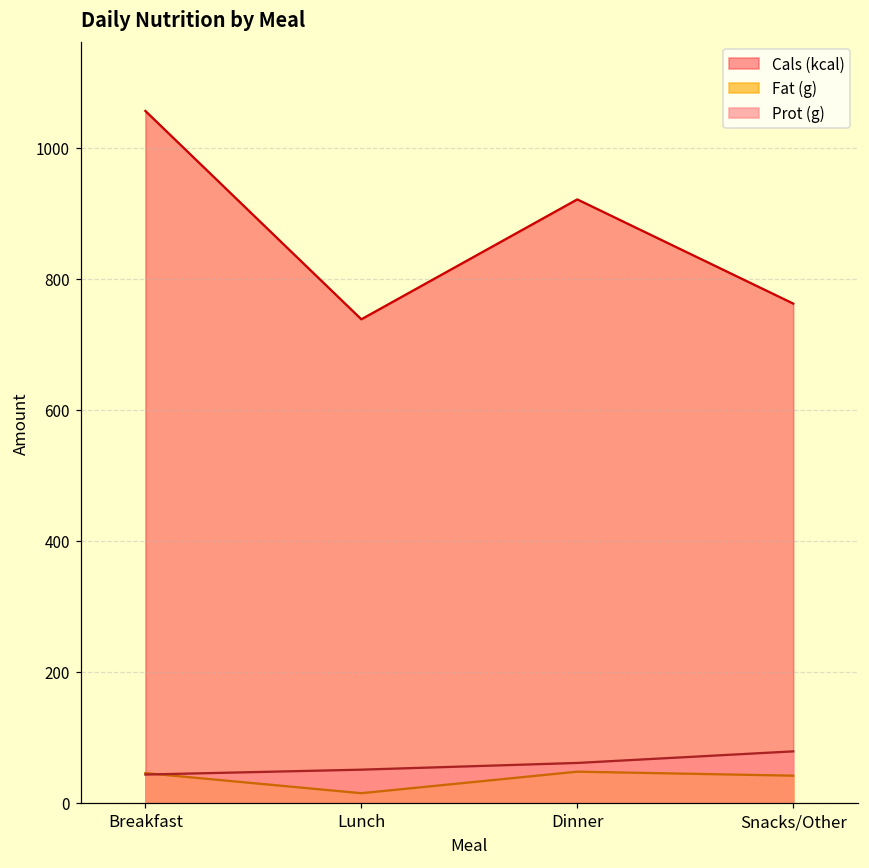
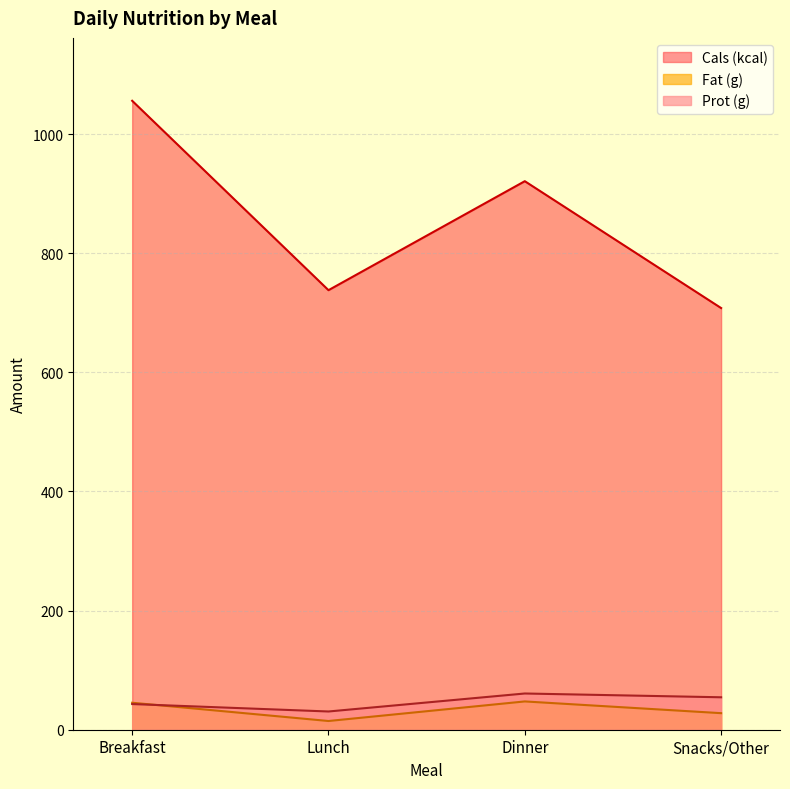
  {
    "Cals (kcal)": {
      "Breakfast": 1060,
      "Lunch": 740,
      "Dinner": 920,
-     "Snacks/Other": 760
+     "Snacks/Other": 710
    },
    "Fat (g)": {
      "Lunch": 10,
      "Dinner": 50,
-     "Snacks/Other": 40
+     "Snacks/Other": 30
    },
    "Prot (g)": {
-     "Lunch": 50,
+     "Lunch": 30,
      "Dinner": 60,
-     "Snacks/Other": 80
+     "Snacks/Other": 50
    }
  }
